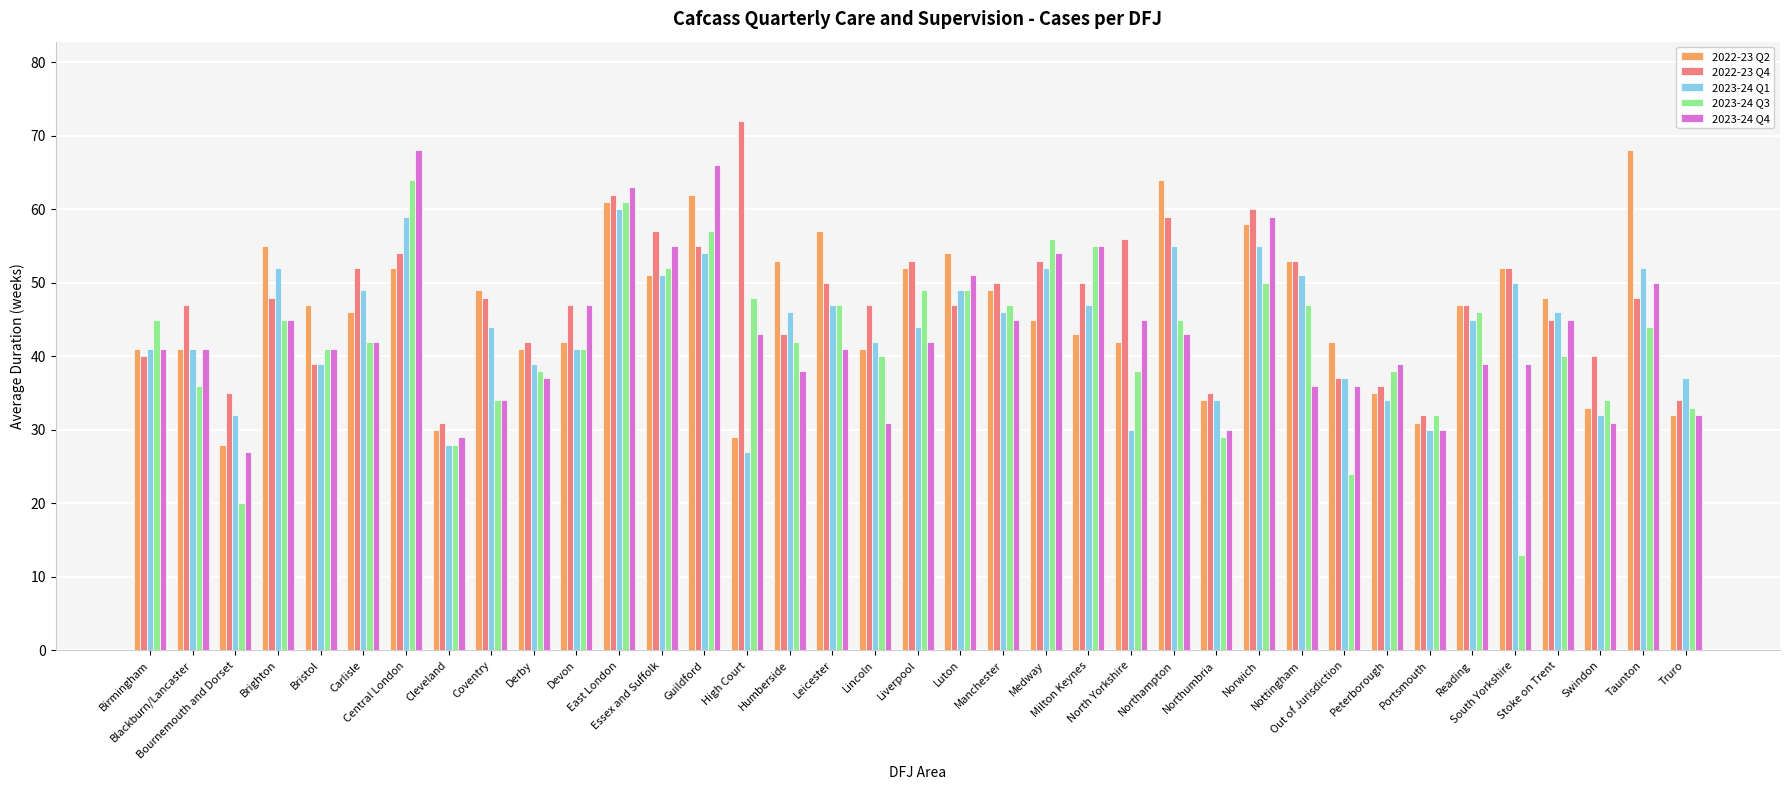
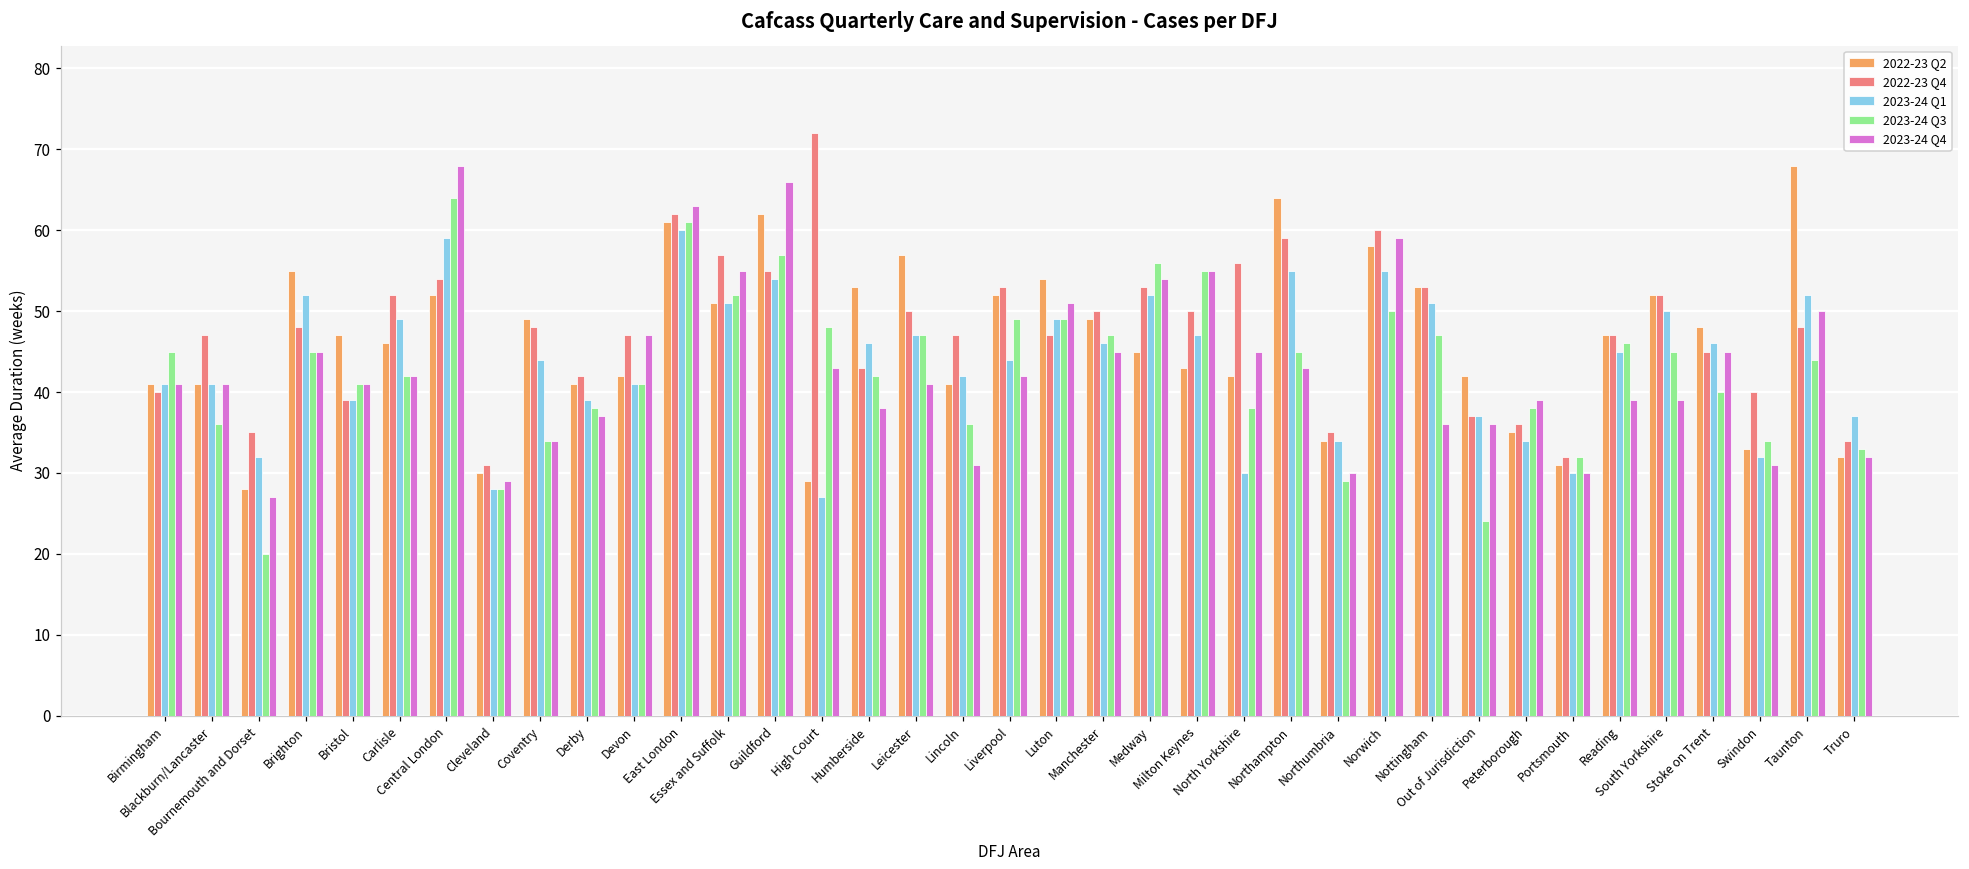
  {
    "2023-24 Q1": {
      "Birmingham": 41,
      "Blackburn/Lancaster": 41,
      "Bournemouth and Dorset": 32,
      "Brighton": 52,
      "Bristol": 39,
      "Carlisle": 49,
      "Central London": 59,
      "Cleveland": 28,
      "Coventry": 44,
      "Derby": 39,
      "Devon": 41,
      "East London": 60,
      "Essex and Suffolk": 51,
      "Guildford": 54,
      "High Court": 27,
      "Humberside": 46,
      "Leicester": 47,
      "Lincoln": 42,
      "Liverpool": 44,
      "Luton": 49,
      "Manchester": 46,
      "Medway": 52,
      "Milton Keynes": 47,
      "North Yorkshire": 30,
      "Northampton": 55,
      "Northumbria": 34,
      "Norwich": 55,
      "Nottingham": 51,
      "Out of Jurisdiction": 37,
      "Peterborough": 34,
      "Portsmouth": 30,
      "Reading": 45,
      "South Yorkshire": 50,
      "Stoke on Trent": 46,
      "Swindon": 32,
      "Taunton": 52,
      "Truro": 37
    },
    "2023-24 Q3": {
      "Birmingham": 45,
      "Blackburn/Lancaster": 36,
      "Bournemouth and Dorset": 20,
      "Brighton": 45,
      "Bristol": 41,
      "Carlisle": 42,
      "Central London": 64,
      "Cleveland": 28,
      "Coventry": 34,
      "Derby": 38,
      "Devon": 41,
      "East London": 61,
      "Essex and Suffolk": 52,
      "Guildford": 57,
      "High Court": 48,
      "Humberside": 42,
      "Leicester": 47,
-     "Lincoln": 40,
+     "Lincoln": 36,
      "Liverpool": 49,
      "Luton": 49,
      "Manchester": 47,
      "Medway": 56,
      "Milton Keynes": 55,
      "North Yorkshire": 38,
      "Northampton": 45,
      "Northumbria": 29,
      "Norwich": 50,
      "Nottingham": 47,
      "Out of Jurisdiction": 24,
      "Peterborough": 38,
      "Portsmouth": 32,
      "Reading": 46,
-     "South Yorkshire": 13,
+     "South Yorkshire": 45,
      "Stoke on Trent": 40,
      "Swindon": 34,
      "Taunton": 44,
      "Truro": 33
    },
    "2023-24 Q4": {
      "Birmingham": 41,
      "Blackburn/Lancaster": 41,
      "Bournemouth and Dorset": 27,
      "Brighton": 45,
      "Bristol": 41,
      "Carlisle": 42,
      "Central London": 68,
      "Cleveland": 29,
      "Coventry": 34,
      "Derby": 37,
      "Devon": 47,
      "East London": 63,
      "Essex and Suffolk": 55,
      "Guildford": 66,
      "High Court": 43,
      "Humberside": 38,
      "Leicester": 41,
      "Lincoln": 31,
      "Liverpool": 42,
      "Luton": 51,
      "Manchester": 45,
      "Medway": 54,
      "Milton Keynes": 55,
      "North Yorkshire": 45,
      "Northampton": 43,
      "Northumbria": 30,
      "Norwich": 59,
      "Nottingham": 36,
      "Out of Jurisdiction": 36,
      "Peterborough": 39,
      "Portsmouth": 30,
      "Reading": 39,
      "South Yorkshire": 39,
      "Stoke on Trent": 45,
      "Swindon": 31,
      "Taunton": 50,
      "Truro": 32
    }
  }
